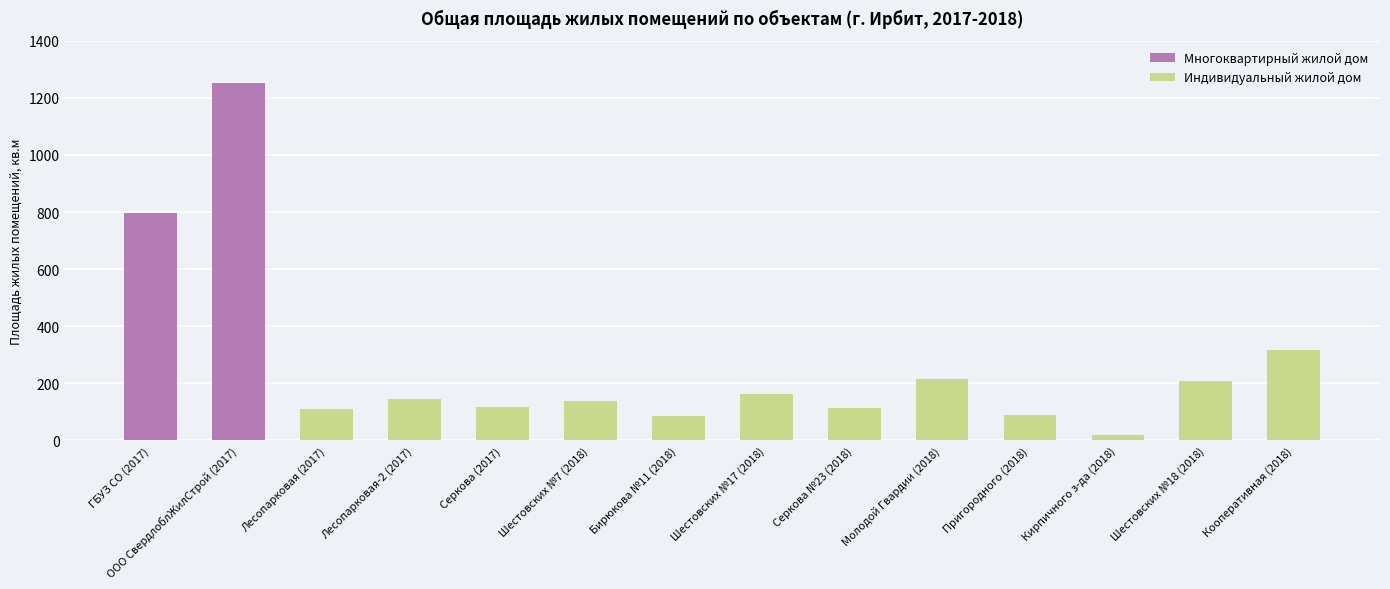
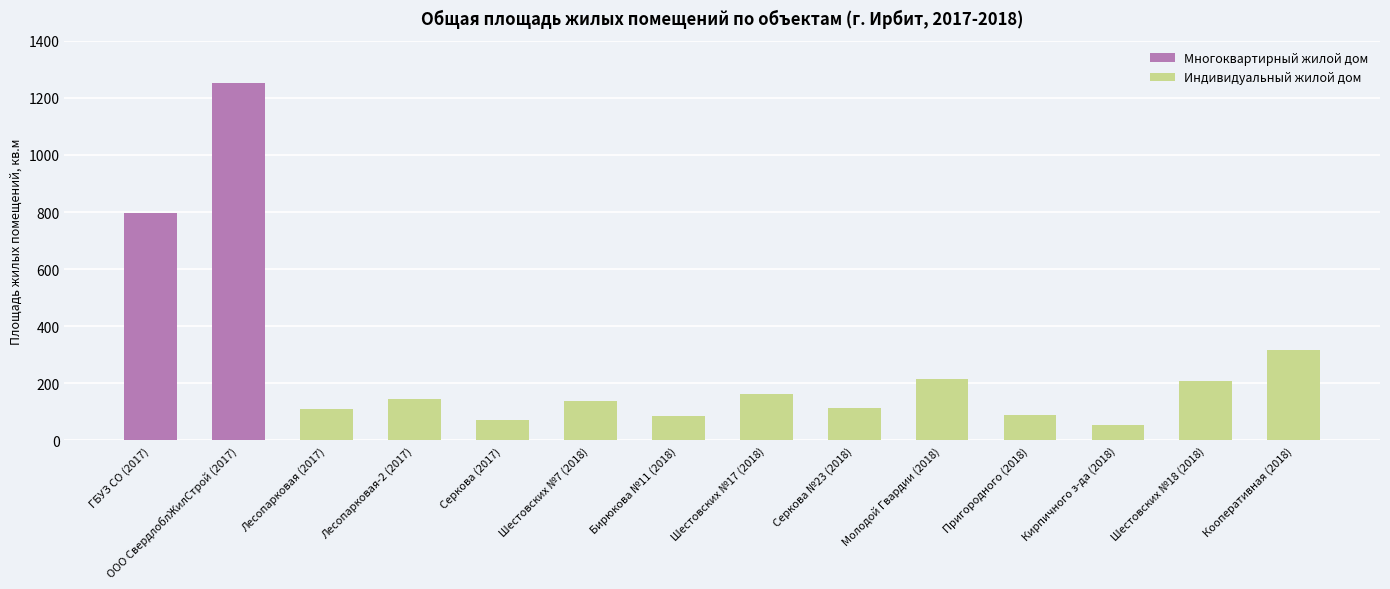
  {
    "Многоквартирный жилой дом": {
      "ГБУЗ СО (2017)": 800,
      "ООО СвердлоблЖилСтрой (2017)": 1250
    },
    "Индивидуальный жилой дом": {
      "Лесопарковая (2017)": 110,
      "Лесопарковая-2 (2017)": 150,
-     "Серкова (2017)": 120,
+     "Серкова (2017)": 70,
      "Шестовских №7 (2018)": 140,
      "Бирюкова №11 (2018)": 90,
      "Шестовских №17 (2018)": 160,
      "Серкова №23 (2018)": 110,
      "Молодой Гвардии (2018)": 220,
      "Пригородного (2018)": 90,
-     "Кирпичного з-да (2018)": 20,
+     "Кирпичного з-да (2018)": 50,
      "Шестовских №18 (2018)": 210,
      "Кооперативная (2018)": 320
    }
  }
